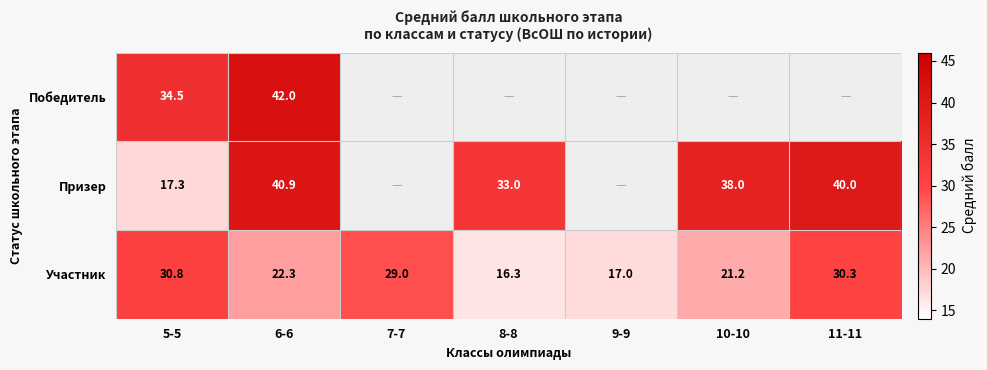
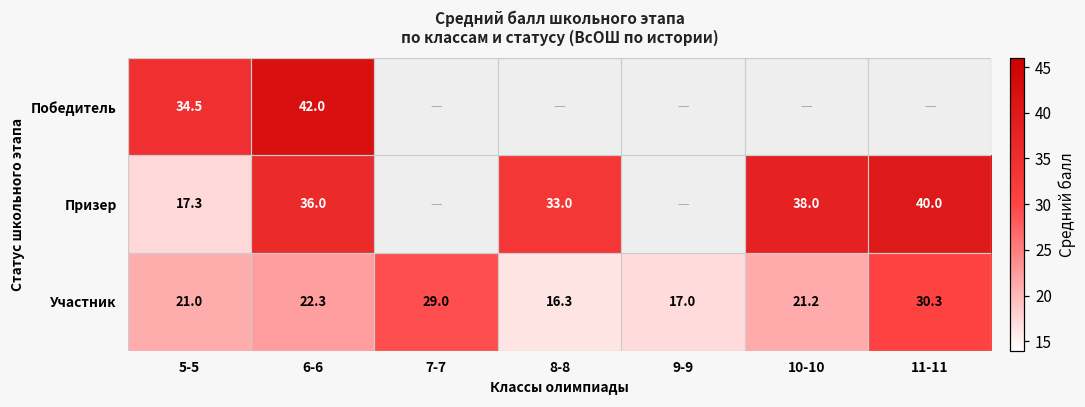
  {
    "Победитель": {
      "5-5": 34.5,
      "6-6": 42.0
    },
    "Призер": {
      "5-5": 17.3,
-     "6-6": 40.9,
+     "6-6": 36.0,
      "8-8": 33.0,
      "10-10": 38.0,
      "11-11": 40.0
    },
    "Участник": {
-     "5-5": 30.8,
+     "5-5": 21.0,
      "6-6": 22.3,
      "7-7": 29.0,
      "8-8": 16.3,
      "9-9": 17.0,
      "10-10": 21.2,
      "11-11": 30.3
    }
  }
